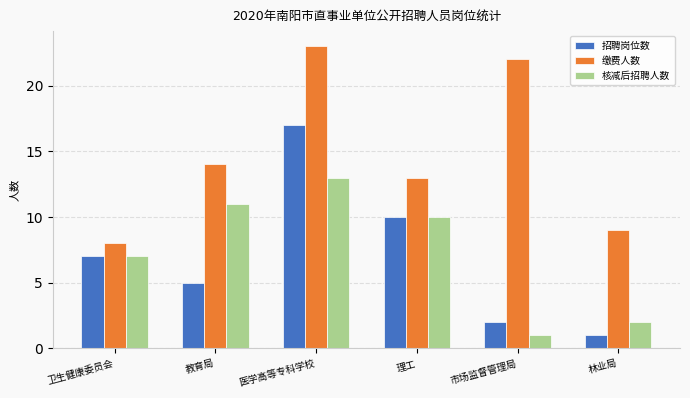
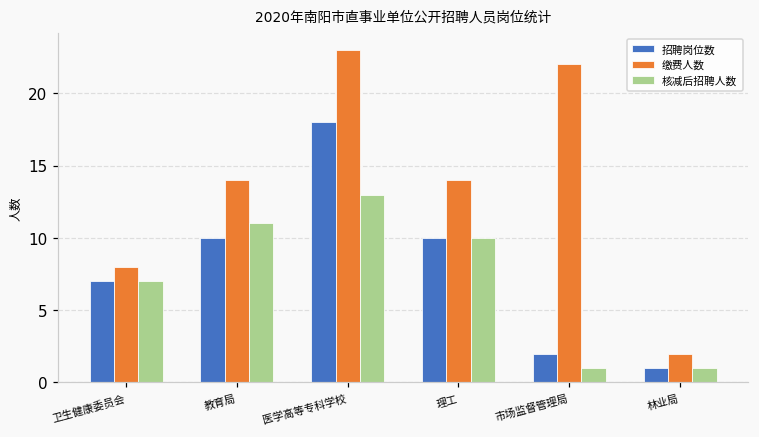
  {
    "招聘岗位数": {
      "卫生健康委员会": 7,
-     "教育局": 5,
-     "医学高等专科学校": 17,
+     "教育局": 10,
+     "医学高等专科学校": 18,
      "理工": 10,
      "市场监督管理局": 2,
      "林业局": 1
    },
    "缴费人数": {
      "卫生健康委员会": 8,
      "教育局": 14,
      "医学高等专科学校": 23,
-     "理工": 13,
+     "理工": 14,
      "市场监督管理局": 22,
-     "林业局": 9
+     "林业局": 2
    },
    "核减后招聘人数": {
      "卫生健康委员会": 7,
      "教育局": 11,
      "医学高等专科学校": 13,
      "理工": 10,
      "市场监督管理局": 1,
-     "林业局": 2
+     "林业局": 1
    }
  }
